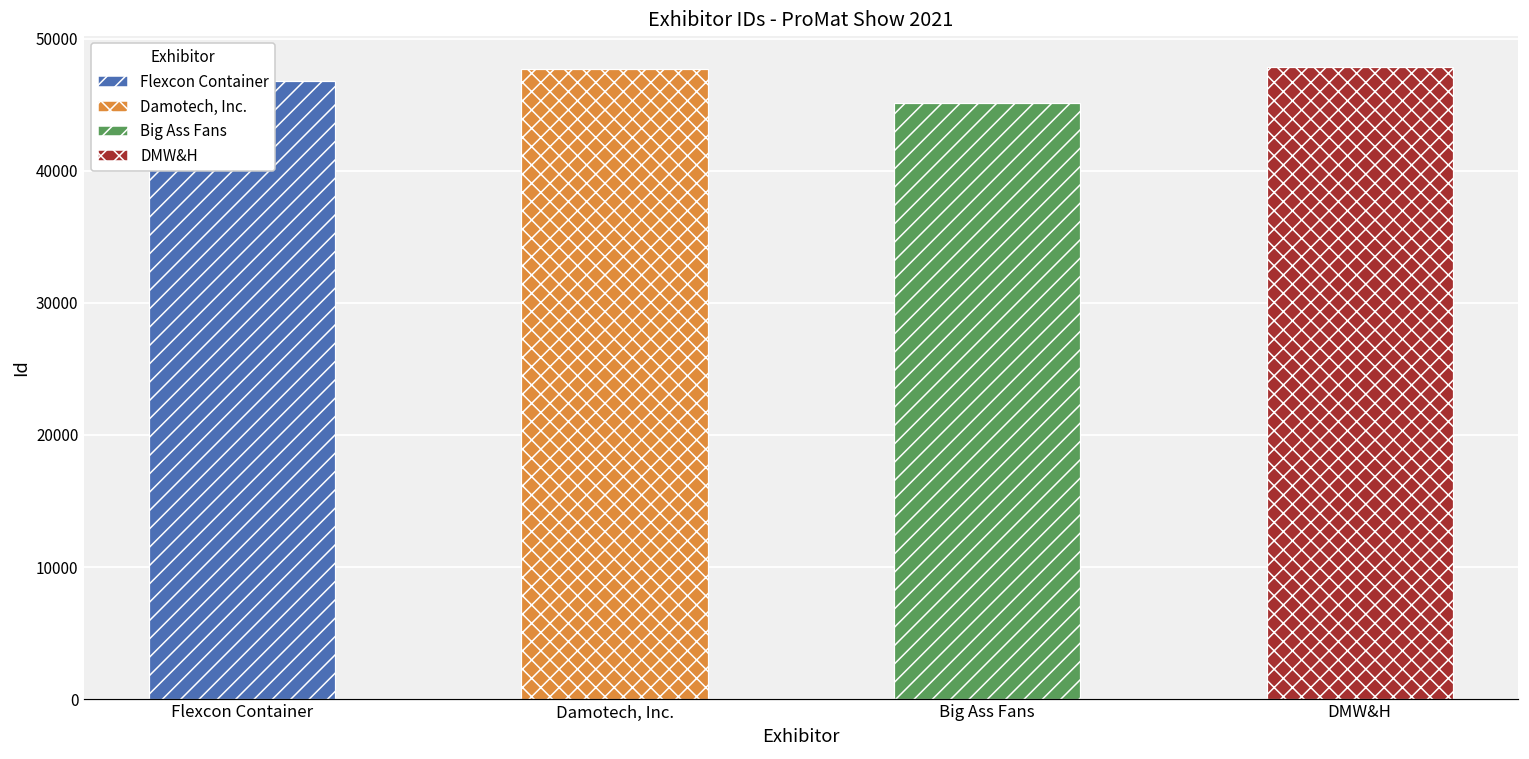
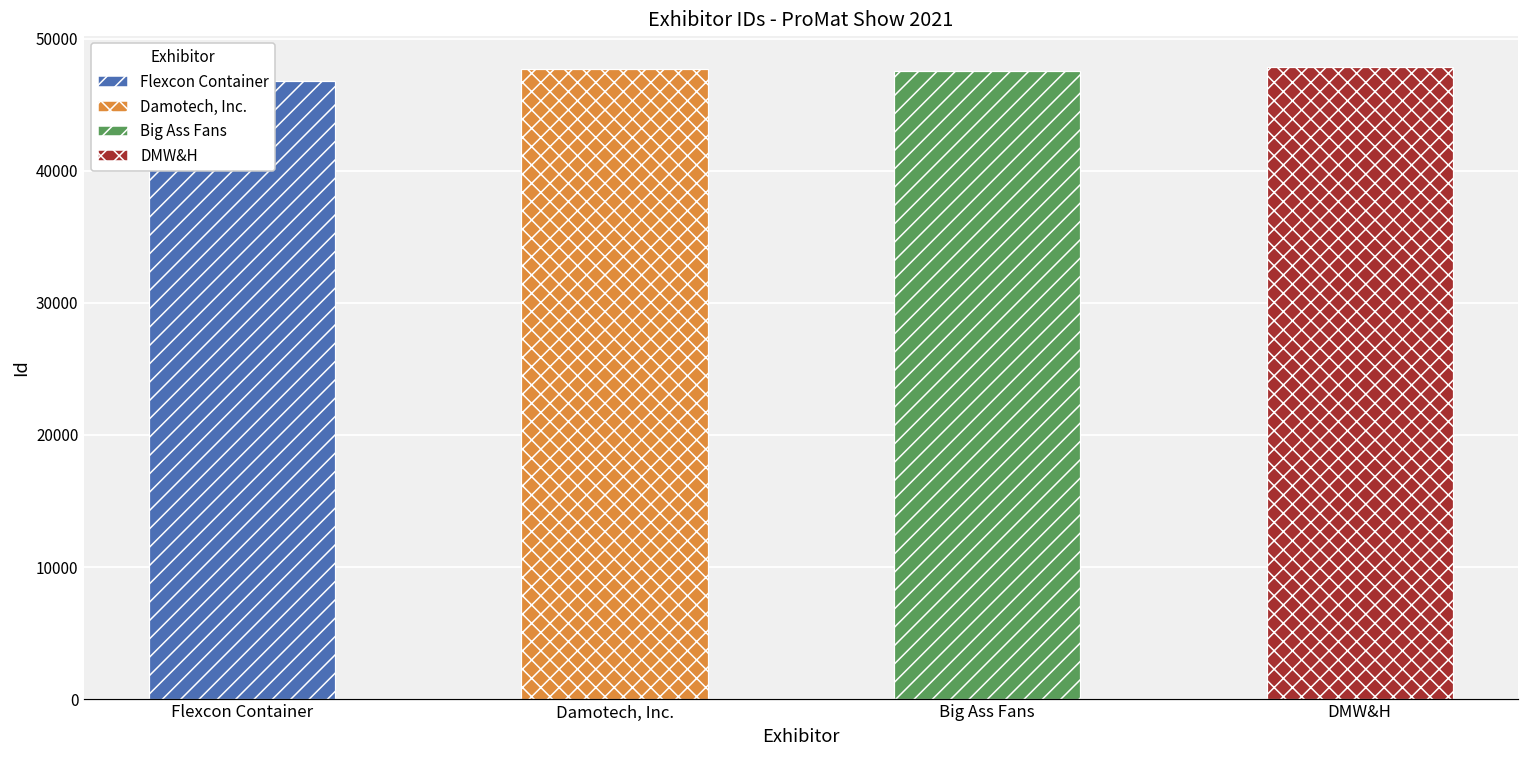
  {
    "Damotech, Inc.": 47700,
-   "Big Ass Fans": 45100,
+   "Big Ass Fans": 47600,
    "DMW&H": 47800
  }
